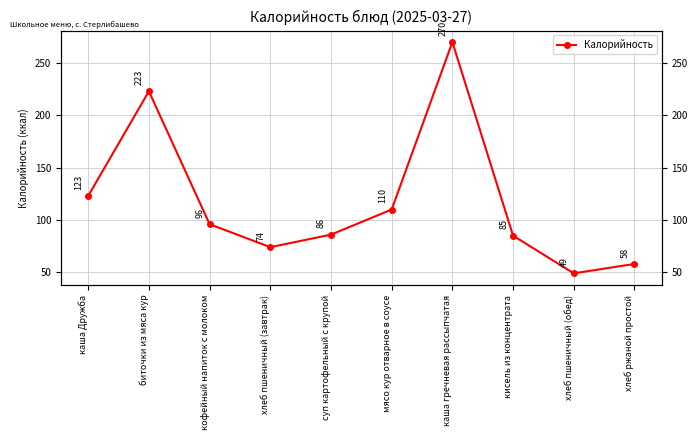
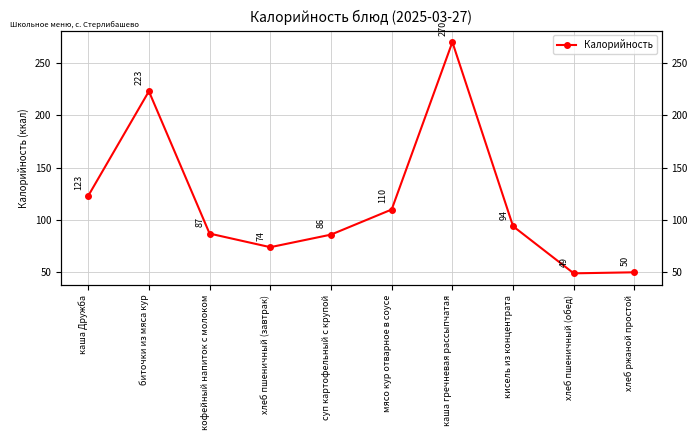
  {
    "каша Дружба": 123,
    "биточки из мяса кур": 223,
-   "кофейный напиток с молоком": 96,
+   "кофейный напиток с молоком": 87,
    "хлеб пшеничный (завтрак)": 74,
    "суп картофельный с крупой": 86,
    "мясо кур отварное в соусе": 110,
    "каша гречневая рассыпчатая": 270,
-   "кисель из концентрата": 85,
+   "кисель из концентрата": 94,
    "хлеб пшеничный (обед)": 49,
-   "хлеб ржаной простой": 58
+   "хлеб ржаной простой": 50
  }
